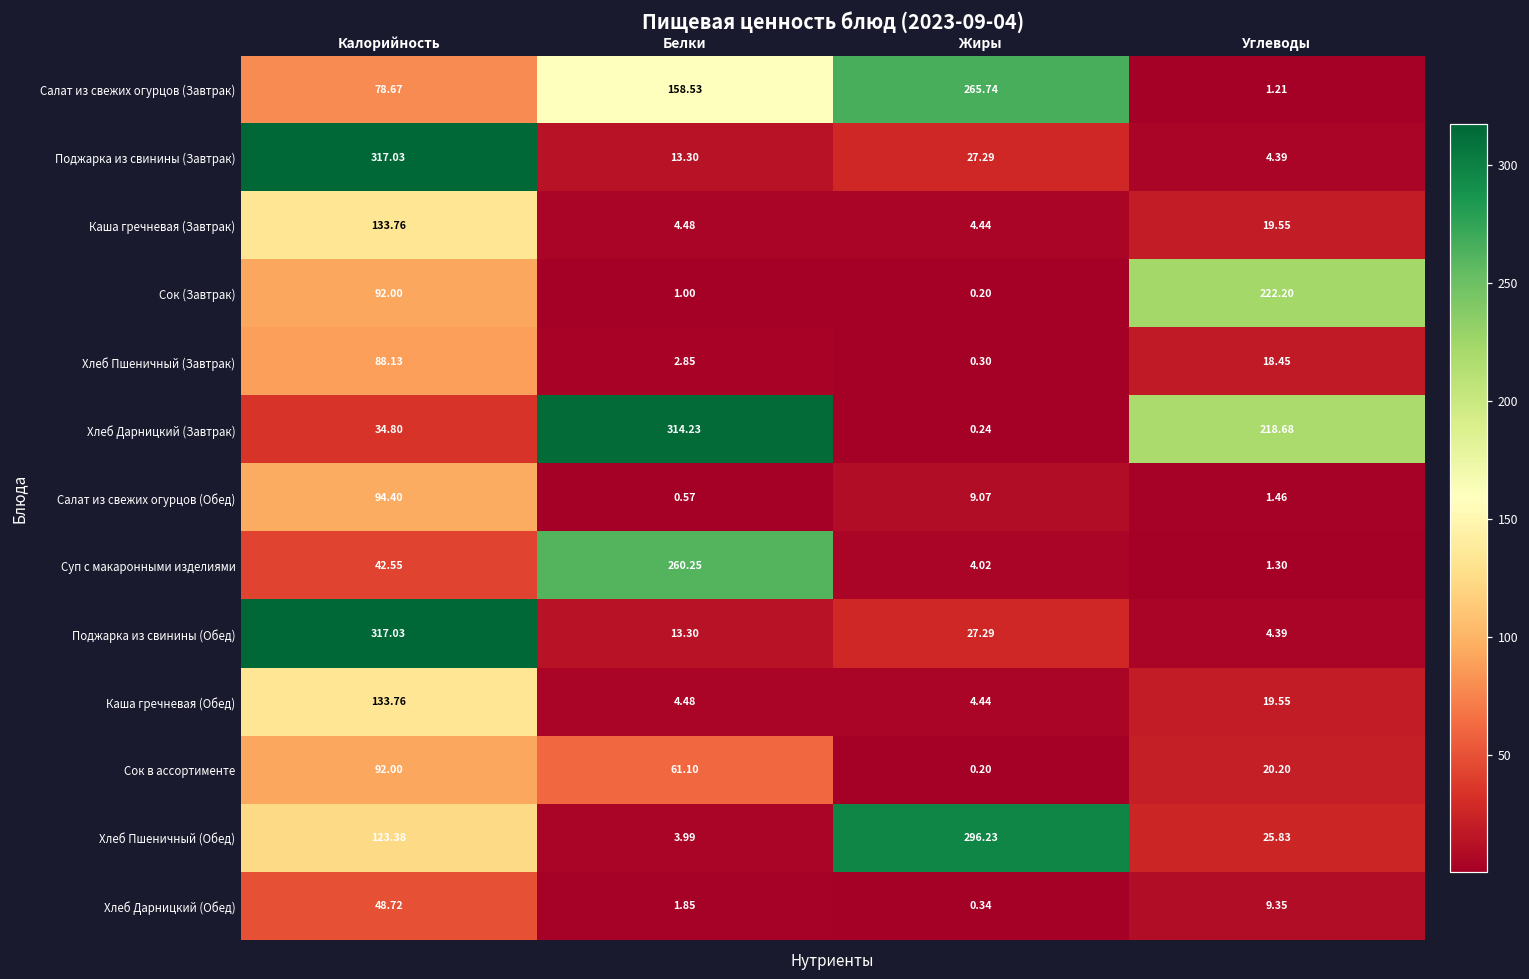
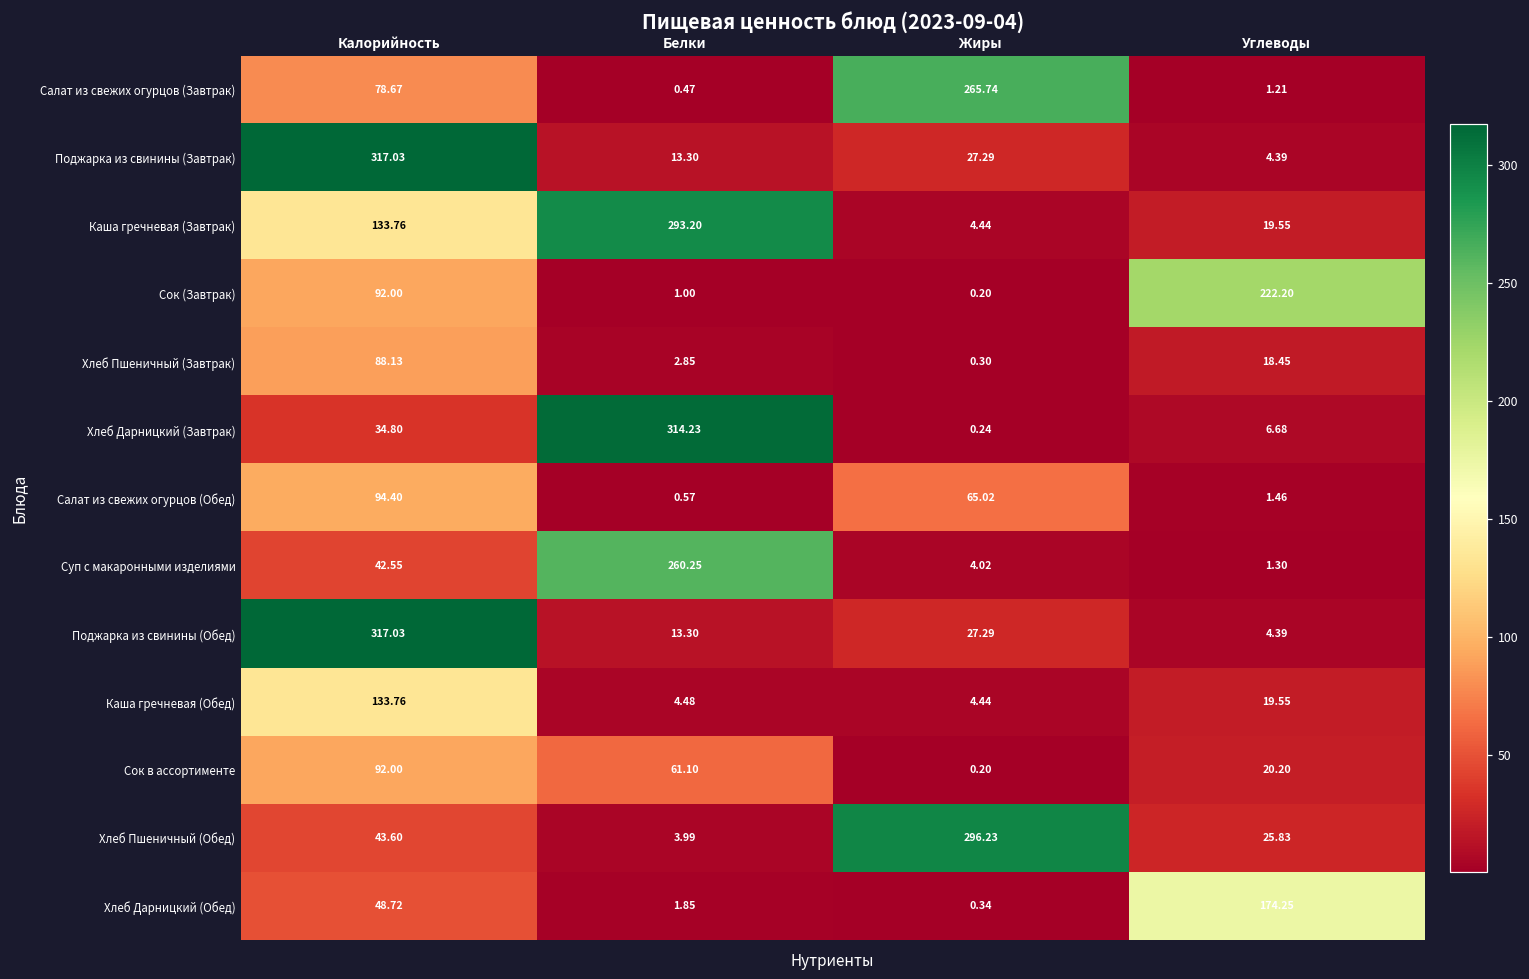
  {
    "Салат из свежих огурцов (Завтрак)": {
      "Калорийность": 78.67,
-     "Белки": 158.53,
+     "Белки": 0.47,
      "Жиры": 265.74,
      "Углеводы": 1.21
    },
    "Поджарка из свинины (Завтрак)": {
      "Калорийность": 317.03,
      "Белки": 13.30,
      "Жиры": 27.29,
      "Углеводы": 4.39
    },
    "Каша гречневая (Завтрак)": {
      "Калорийность": 133.76,
-     "Белки": 4.48,
+     "Белки": 293.20,
      "Жиры": 4.44,
      "Углеводы": 19.55
    },
    "Сок (Завтрак)": {
      "Калорийность": 92.00,
      "Белки": 1.00,
      "Жиры": 0.20,
      "Углеводы": 222.20
    },
    "Хлеб Пшеничный (Завтрак)": {
      "Калорийность": 88.13,
      "Белки": 2.85,
      "Жиры": 0.30,
      "Углеводы": 18.45
    },
    "Хлеб Дарницкий (Завтрак)": {
      "Калорийность": 34.80,
      "Белки": 314.23,
      "Жиры": 0.24,
-     "Углеводы": 218.68
+     "Углеводы": 6.68
    },
    "Салат из свежих огурцов (Обед)": {
      "Калорийность": 94.40,
      "Белки": 0.57,
-     "Жиры": 9.07,
+     "Жиры": 65.02,
      "Углеводы": 1.46
    },
    "Суп с макаронными изделиями": {
      "Калорийность": 42.55,
      "Белки": 260.25,
      "Жиры": 4.02,
      "Углеводы": 1.30
    },
    "Поджарка из свинины (Обед)": {
      "Калорийность": 317.03,
      "Белки": 13.30,
      "Жиры": 27.29,
      "Углеводы": 4.39
    },
    "Каша гречневая (Обед)": {
      "Калорийность": 133.76,
      "Белки": 4.48,
      "Жиры": 4.44,
      "Углеводы": 19.55
    },
    "Сок в ассортименте": {
      "Калорийность": 92.00,
      "Белки": 61.10,
      "Жиры": 0.20,
      "Углеводы": 20.20
    },
    "Хлеб Пшеничный (Обед)": {
-     "Калорийность": 123.38,
+     "Калорийность": 43.60,
      "Белки": 3.99,
      "Жиры": 296.23,
      "Углеводы": 25.83
    },
    "Хлеб Дарницкий (Обед)": {
      "Калорийность": 48.72,
      "Белки": 1.85,
      "Жиры": 0.34,
-     "Углеводы": 9.35
+     "Углеводы": 174.25
    }
  }
